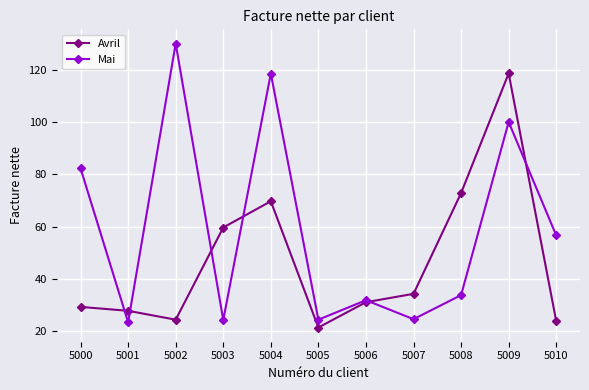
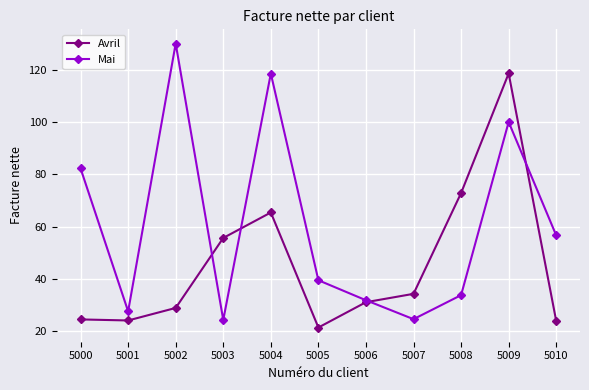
  {
    "Avril": {
-     "5000": 29,
-     "5001": 28,
-     "5002": 24,
-     "5003": 60,
-     "5004": 70,
+     "5000": 25,
+     "5001": 24,
+     "5002": 29,
+     "5003": 56,
+     "5004": 65,
      "5005": 21,
      "5007": 34,
      "5008": 73,
      "5009": 119,
      "5010": 24
    },
    "Mai": {
      "5000": 82,
-     "5001": 23,
+     "5001": 28,
      "5002": 130,
      "5003": 24,
      "5004": 119,
-     "5005": 24,
+     "5005": 40,
      "5007": 25,
      "5008": 34,
      "5009": 100,
      "5010": 57
    }
  }
